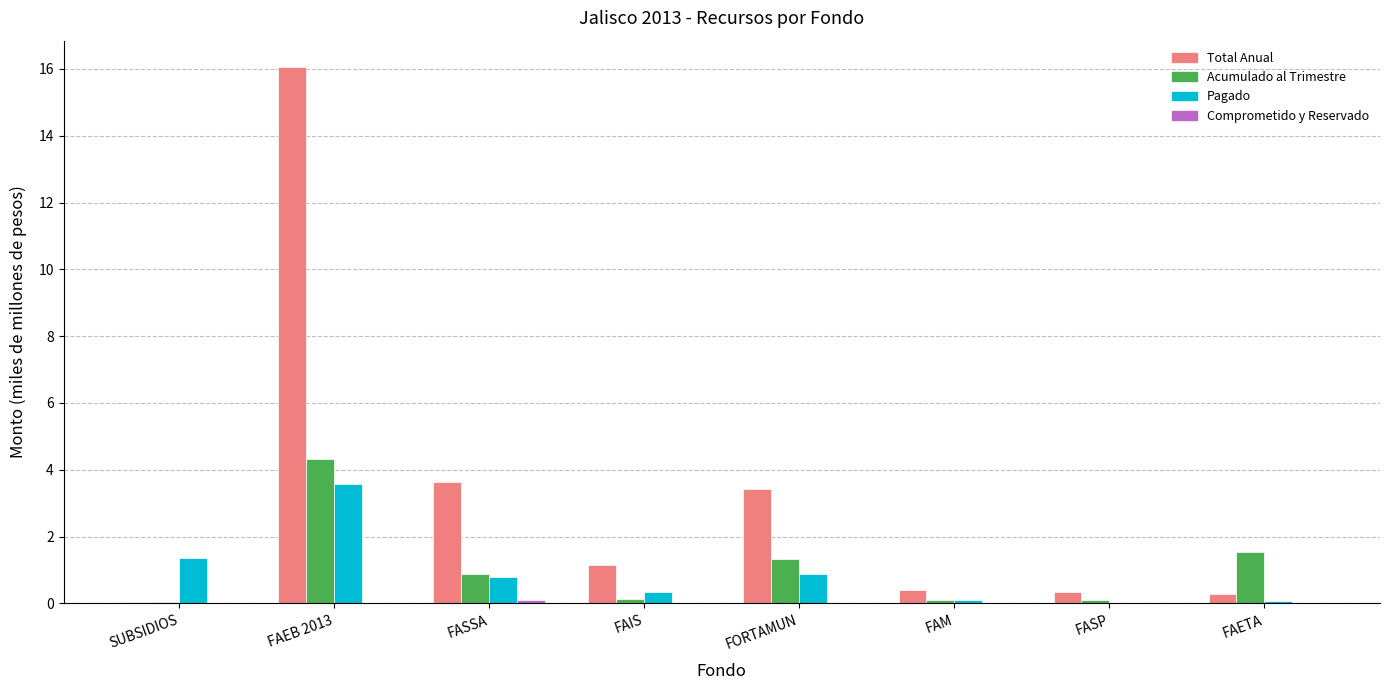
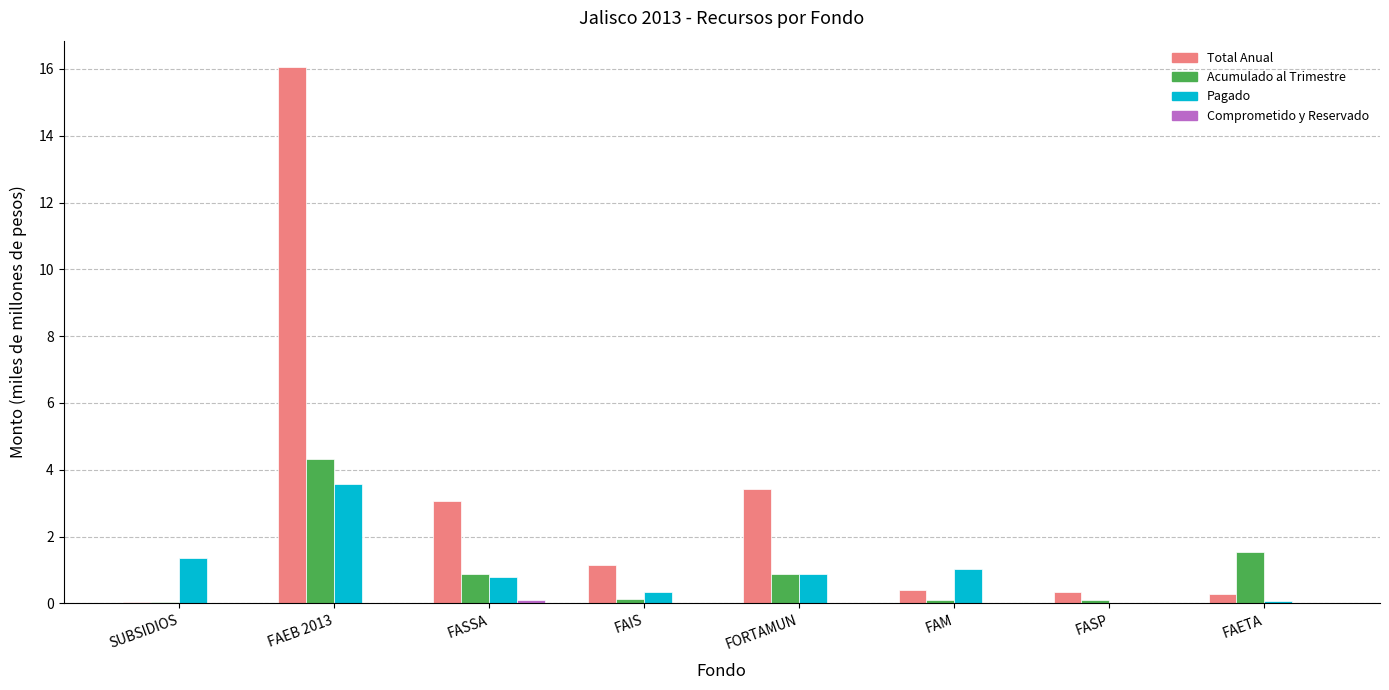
  {
    "Total Anual": {
      "FAEB 2013": 16.0,
-     "FASSA": 3.6,
+     "FASSA": 3.1,
      "FAIS": 1.2,
      "FORTAMUN": 3.4,
      "FAM": 0.4,
      "FASP": 0.3,
      "FAETA": 0.3
    },
    "Acumulado al Trimestre": {
      "FAEB 2013": 4.3,
      "FASSA": 0.9,
      "FAIS": 0.1,
-     "FORTAMUN": 1.3,
+     "FORTAMUN": 0.9,
      "FAM": 0.1,
      "FASP": 0.1,
      "FAETA": 1.6
    },
    "Pagado": {
      "SUBSIDIOS": 1.4,
      "FAEB 2013": 3.6,
      "FASSA": 0.8,
      "FAIS": 0.3,
      "FORTAMUN": 0.9,
-     "FAM": 0.1,
+     "FAM": 1.0,
      "FASP": 0.0
    },
    "Comprometido y Reservado": {
      "SUBSIDIOS": 0.0,
      "FASSA": 0.1,
      "FORTAMUN": 0.0,
      "FASP": 0.0
    }
  }
